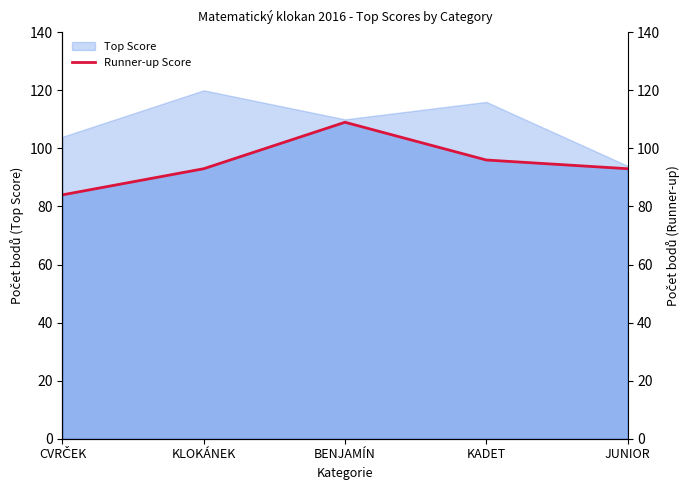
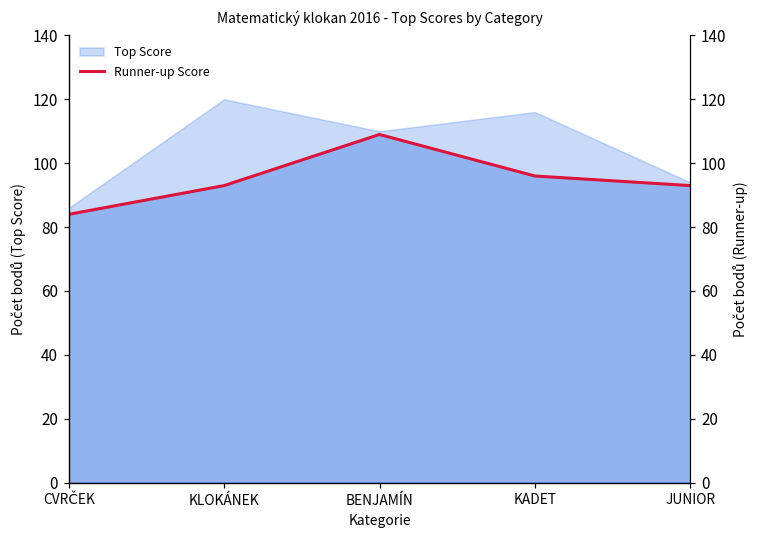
  {
    "Top Score": {
-     "CVRČEK": 104,
+     "CVRČEK": 86,
      "KLOKÁNEK": 120,
      "BENJAMÍN": 110,
      "KADET": 116,
      "JUNIOR": 94
    },
    "Runner-up Score": {
      "CVRČEK": 84,
      "KLOKÁNEK": 93,
      "BENJAMÍN": 109,
      "KADET": 96,
      "JUNIOR": 93
    }
  }
